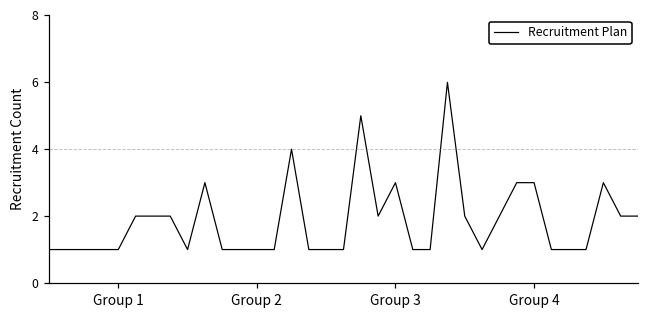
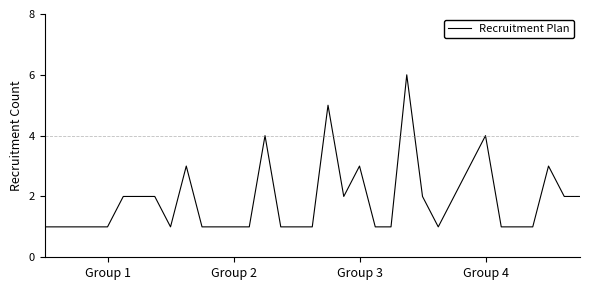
  {
    "Group 1": 1,
    "Group 2": 1,
    "Group 3": 3,
-   "Group 4": 3
+   "Group 4": 4
  }
